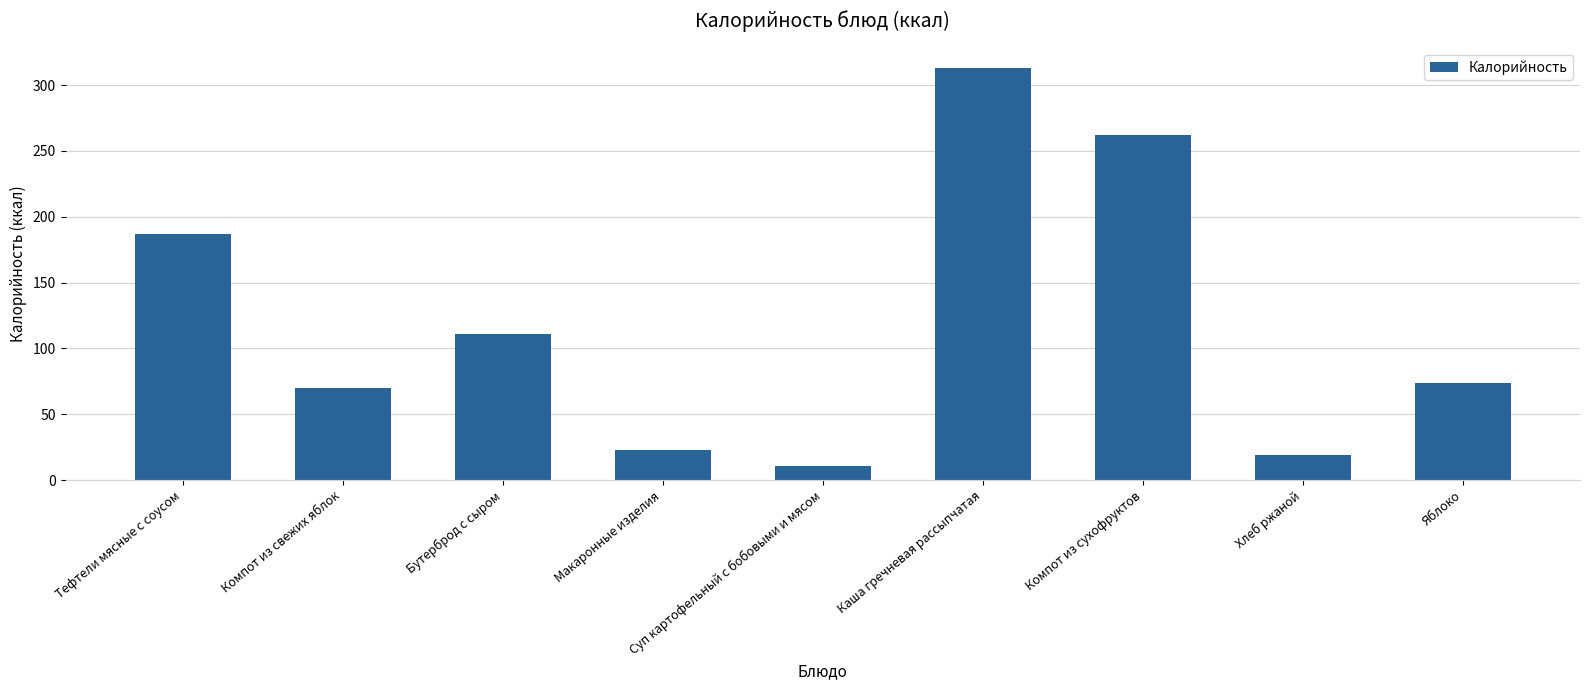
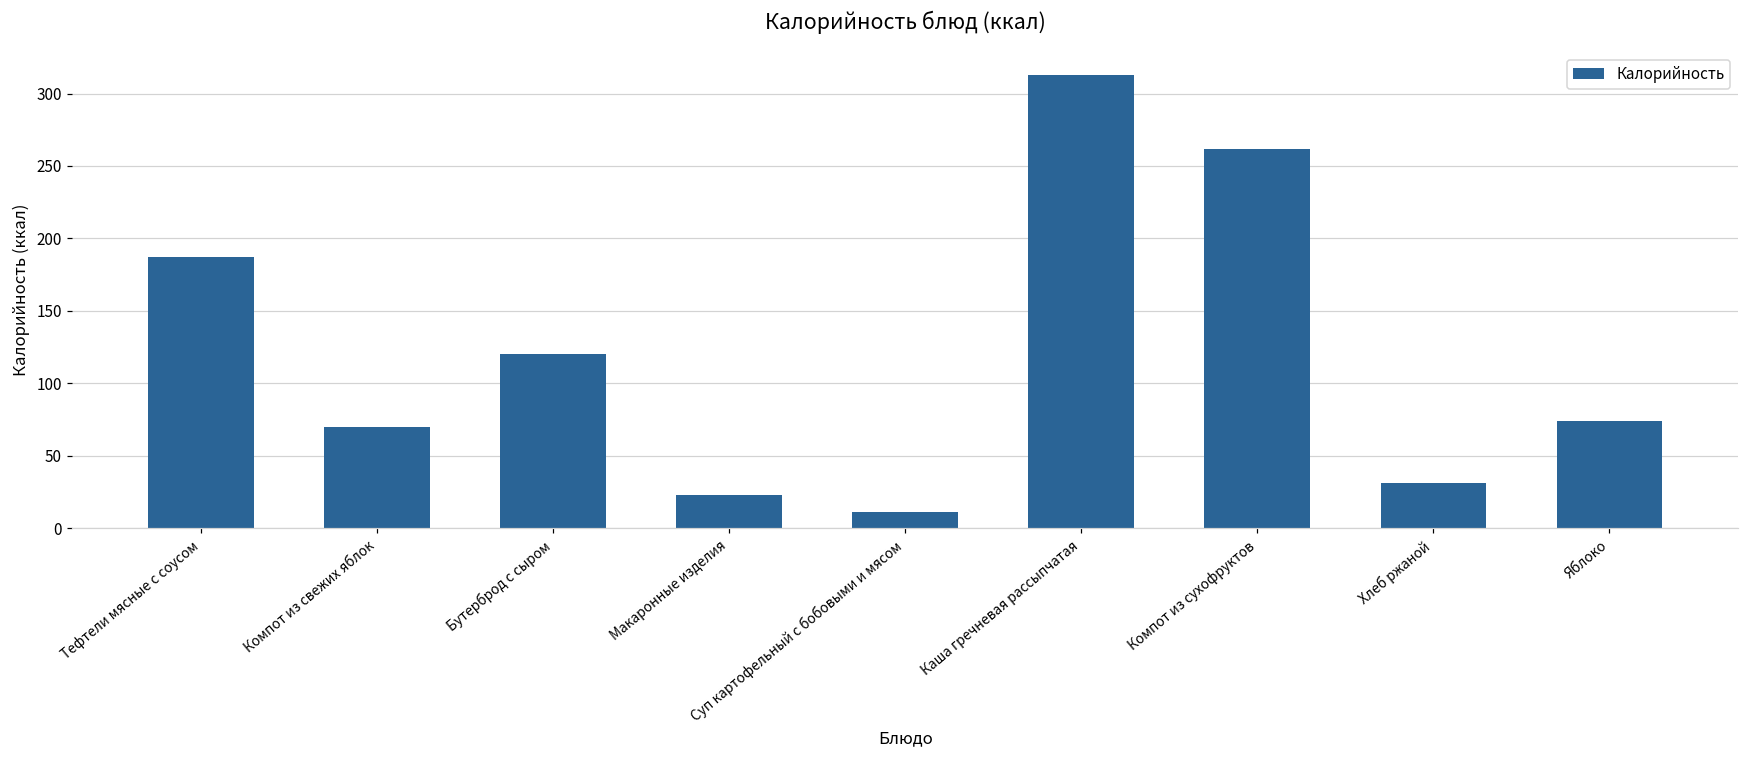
  {
    "Тефтели мясные с соусом": 187,
    "Компот из свежих яблок": 70,
-   "Бутерброд с сыром": 111,
+   "Бутерброд с сыром": 120,
    "Макаронные изделия": 23,
    "Суп картофельный с бобовыми и мясом": 11,
    "Каша гречневая рассыпчатая": 313,
    "Компот из сухофруктов": 262,
-   "Хлеб ржаной": 19,
+   "Хлеб ржаной": 31,
    "Яблоко": 74
  }
